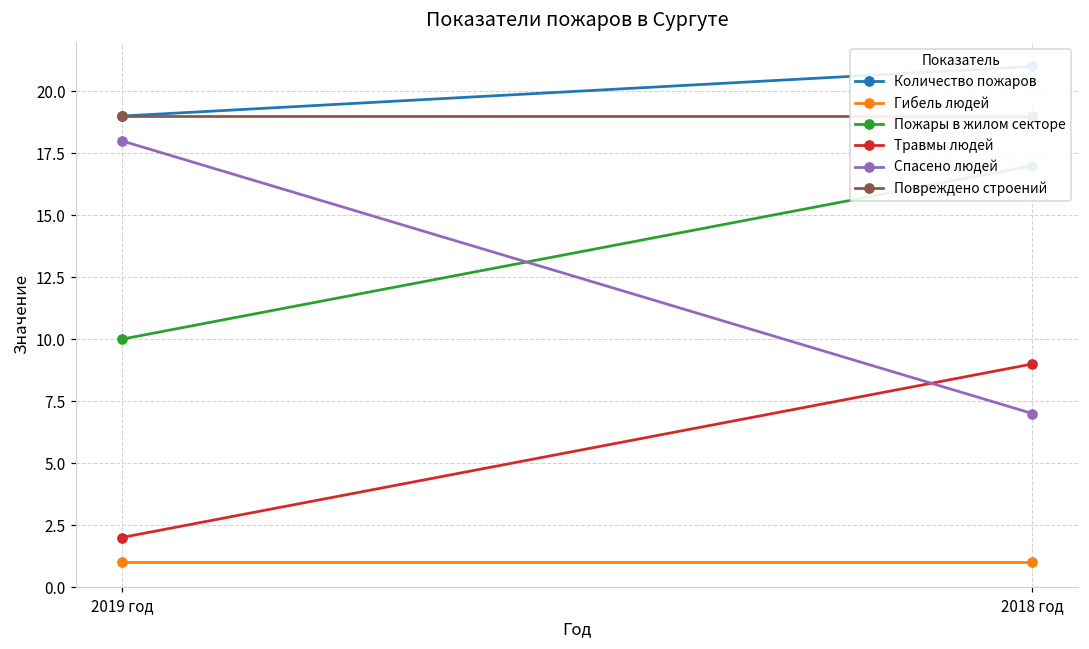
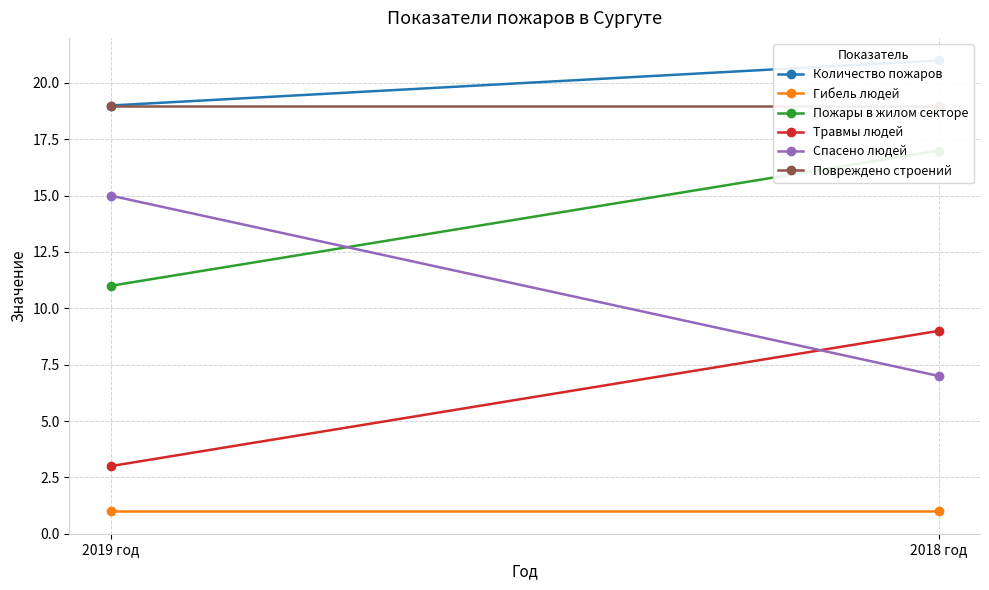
  {
    "Гибель людей": {
      "2019 год": 1,
      "2018 год": 1
    },
    "Пожары в жилом секторе": {
-     "2019 год": 10
+     "2019 год": 11
    },
    "Травмы людей": {
-     "2019 год": 2,
+     "2019 год": 3,
      "2018 год": 9
    },
    "Спасено людей": {
-     "2019 год": 18,
+     "2019 год": 15,
      "2018 год": 7
    }
  }
